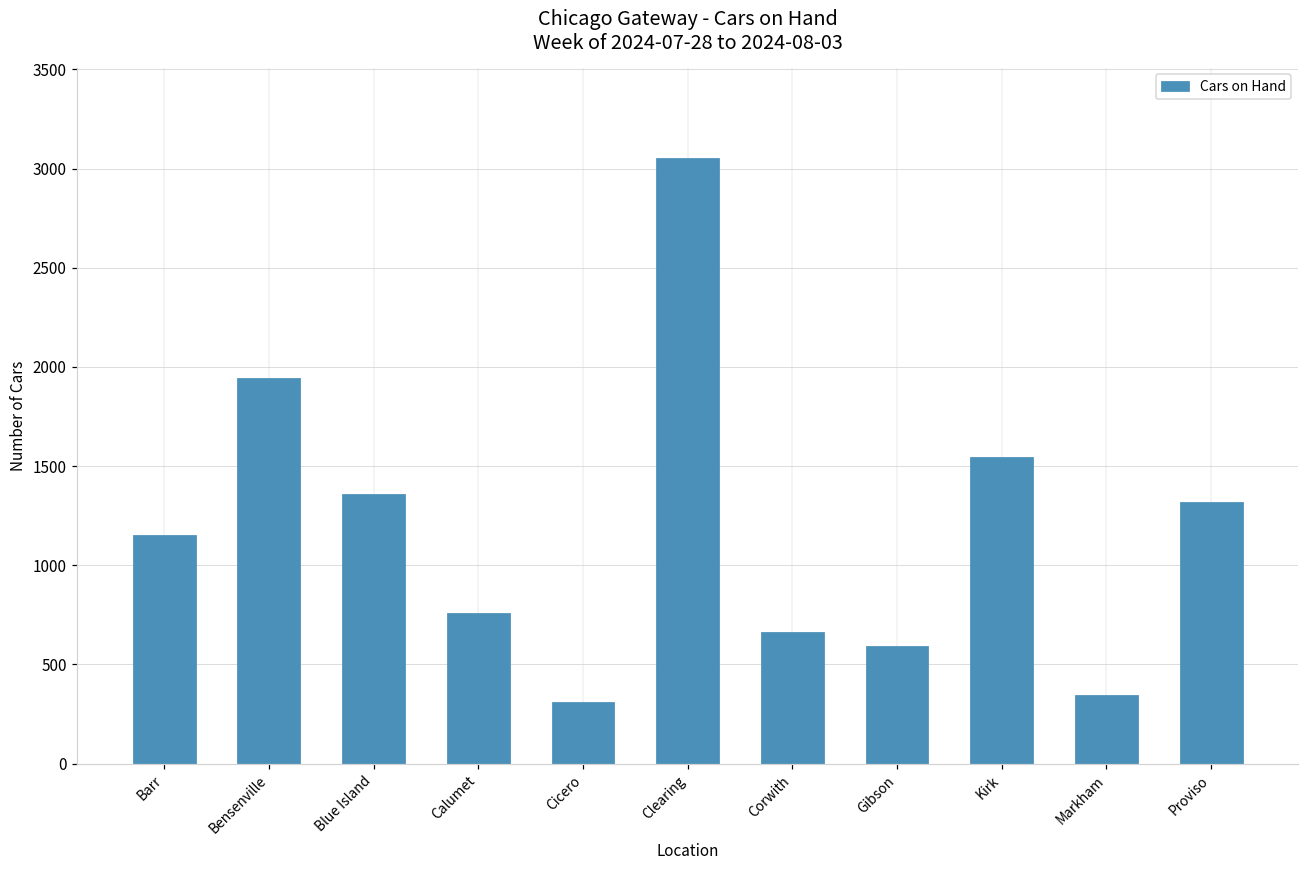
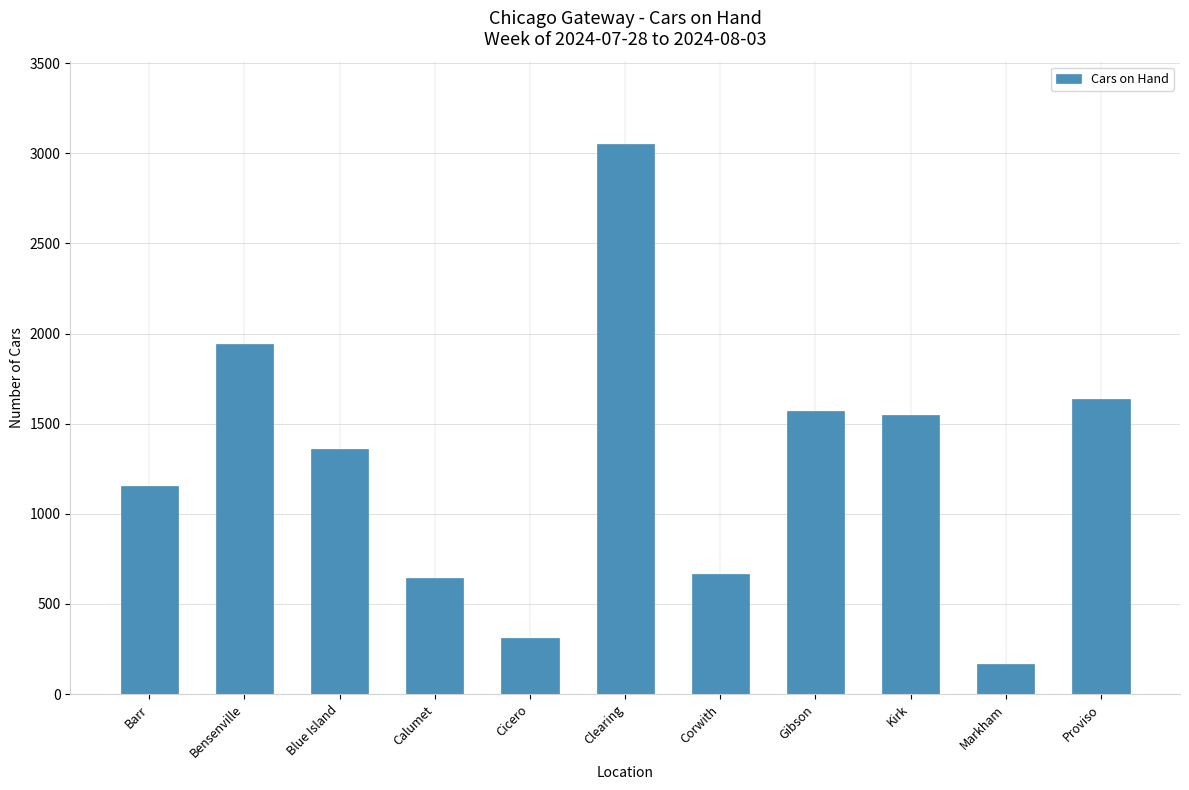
  {
    "Barr": 1150,
    "Bensenville": 1940,
    "Blue Island": 1360,
-   "Calumet": 760,
+   "Calumet": 650,
    "Cicero": 310,
    "Clearing": 3050,
    "Corwith": 660,
-   "Gibson": 590,
+   "Gibson": 1570,
    "Kirk": 1550,
-   "Markham": 350,
-   "Proviso": 1320
+   "Markham": 170,
+   "Proviso": 1640
  }
